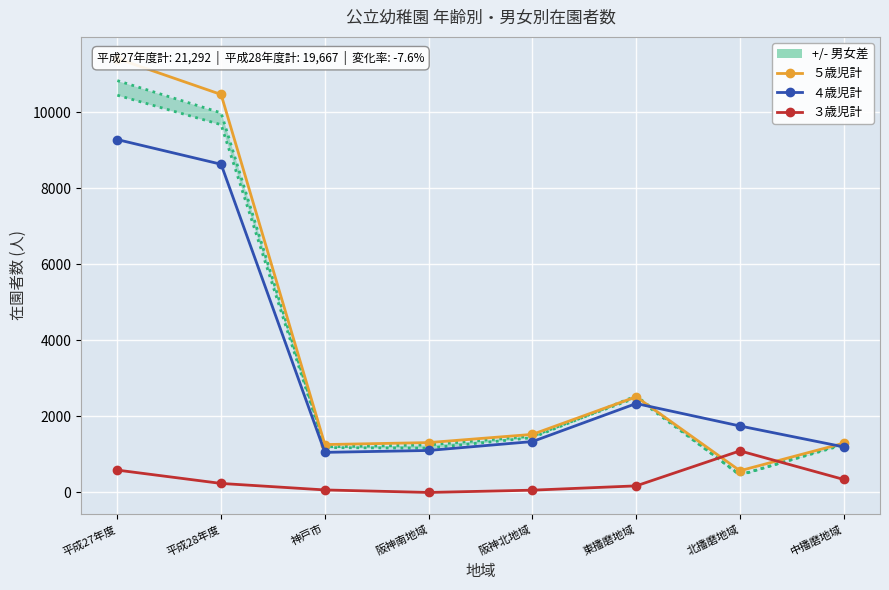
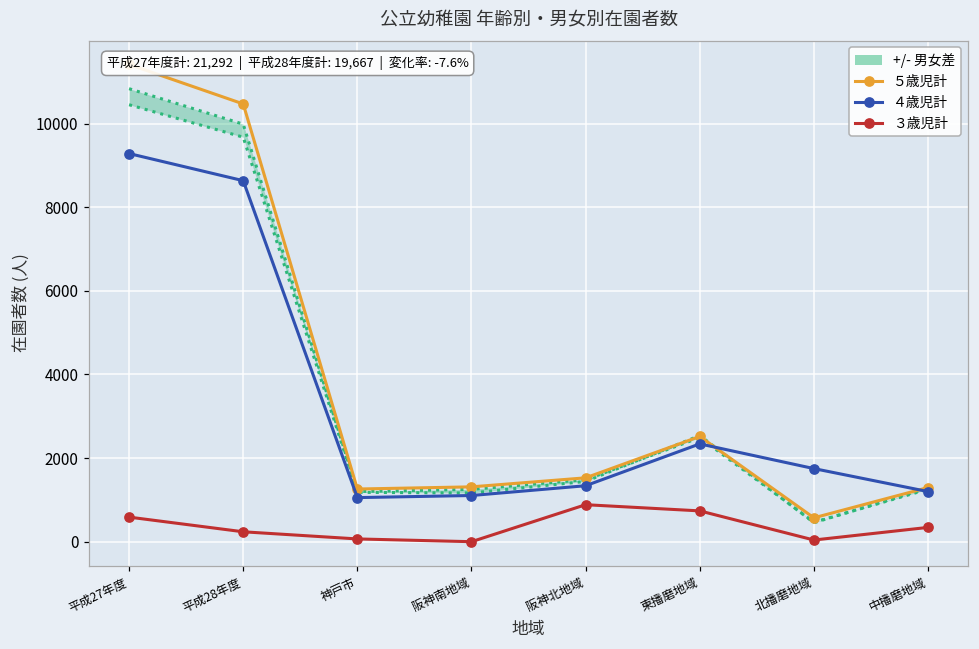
  {
    "５歳児計": {
      "平成28年度": 10500,
      "北播磨地域": 600
    },
    "４歳児計": {
      "平成27年度": 9300,
      "平成28年度": 8600,
      "神戸市": 1100,
      "阪神北地域": 1300,
      "東播磨地域": 2300,
      "北播磨地域": 1700
    },
    "３歳児計": {
      "平成27年度": 600,
      "平成28年度": 200,
      "神戸市": 100,
      "阪神南地域": 0,
-     "阪神北地域": 100,
-     "東播磨地域": 200,
-     "北播磨地域": 1100,
+     "阪神北地域": 900,
+     "東播磨地域": 700,
+     "北播磨地域": 0,
      "中播磨地域": 300
    }
  }
